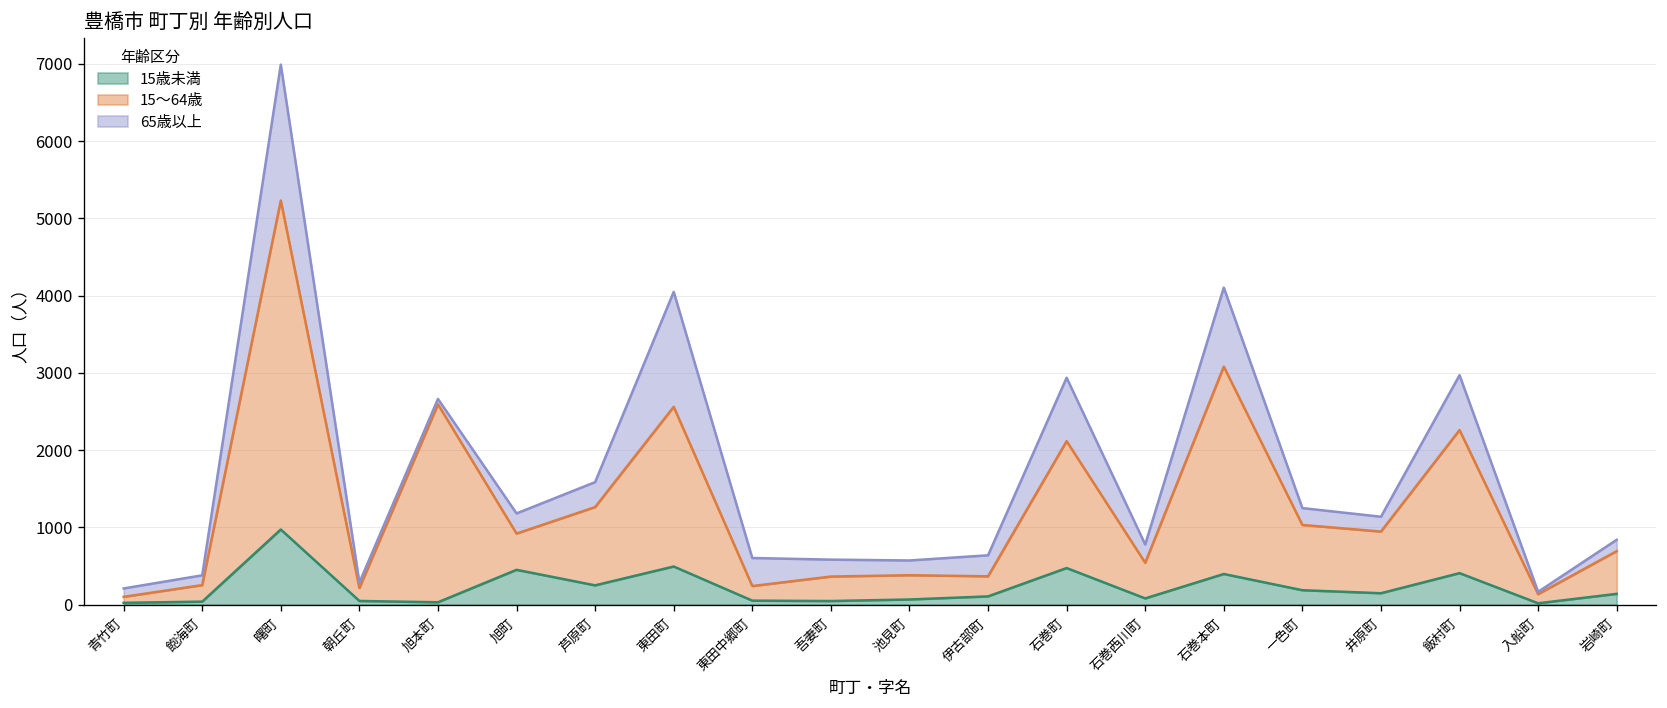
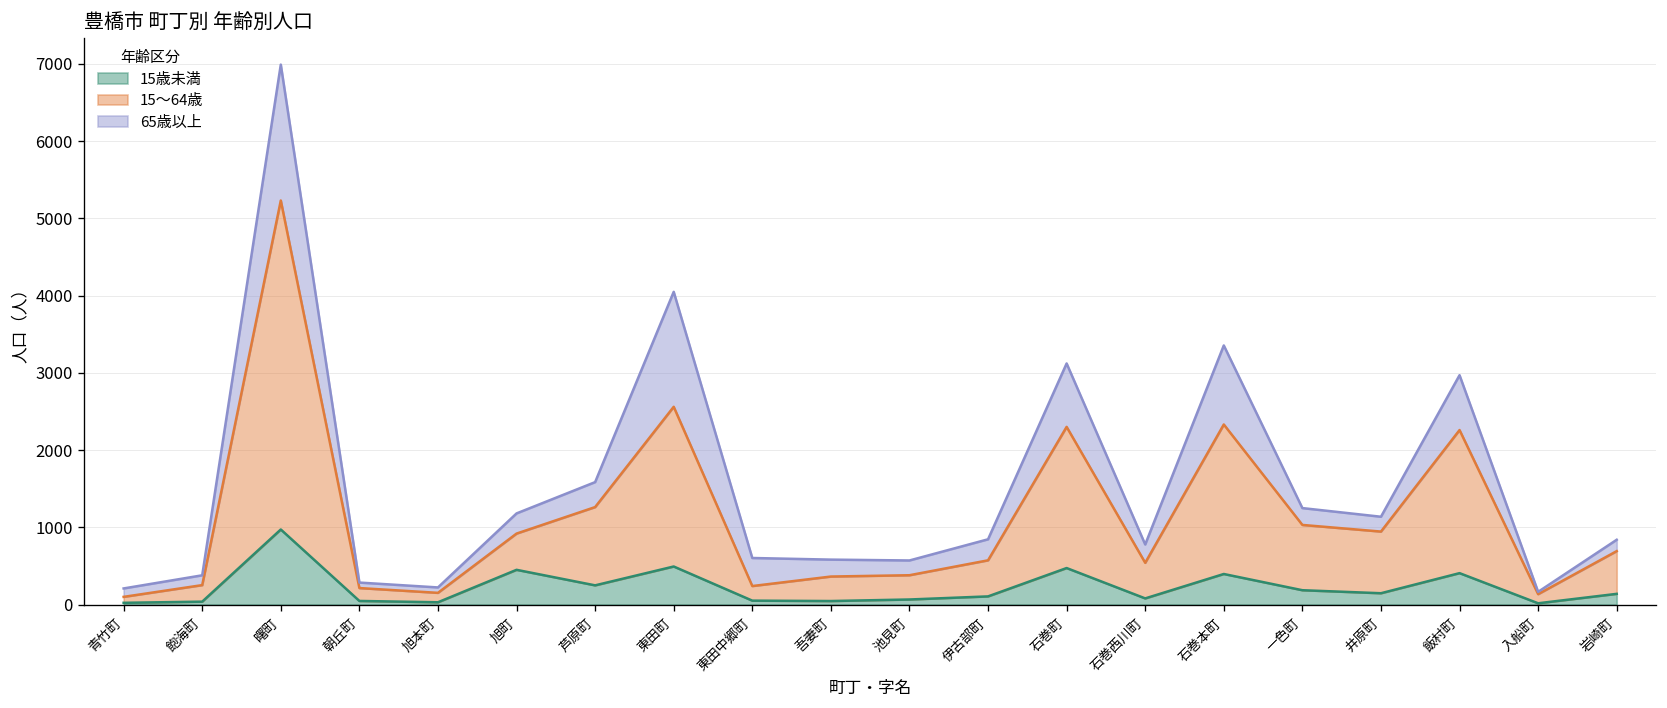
  {
    "15歳未満": {
      "青竹町": 0,
      "飽海町": 0,
      "曙町": 1000,
      "朝丘町": 0,
      "旭本町": 0,
      "旭町": 500,
      "芦原町": 200,
      "東田町": 500,
      "東田中郷町": 100,
      "吾妻町": 0,
      "池見町": 100,
      "伊古部町": 100,
      "石巻町": 500,
      "石巻西川町": 100,
      "石巻本町": 400,
      "一色町": 200,
      "井原町": 100,
      "飯村町": 400,
      "入船町": 0,
      "岩崎町": 100
    },
    "15～64歳": {
      "青竹町": 100,
      "飽海町": 200,
      "曙町": 4300,
      "朝丘町": 200,
-     "旭本町": 2600,
+     "旭本町": 100,
      "旭町": 500,
      "芦原町": 1000,
      "東田町": 2100,
      "東田中郷町": 200,
      "吾妻町": 300,
      "池見町": 300,
-     "伊古部町": 300,
-     "石巻町": 1600,
+     "伊古部町": 500,
+     "石巻町": 1800,
      "石巻西川町": 500,
-     "石巻本町": 2700,
+     "石巻本町": 1900,
      "一色町": 800,
      "井原町": 800,
      "飯村町": 1900,
      "岩崎町": 600
    },
    "65歳以上": {
      "青竹町": 100,
      "飽海町": 100,
      "曙町": 1800,
      "朝丘町": 100,
      "旭本町": 100,
      "旭町": 300,
      "芦原町": 300,
      "東田町": 1500,
      "東田中郷町": 400,
      "吾妻町": 200,
      "池見町": 200,
      "伊古部町": 300,
      "石巻町": 800,
      "石巻西川町": 200,
      "石巻本町": 1000,
      "一色町": 200,
      "井原町": 200,
      "飯村町": 700,
      "岩崎町": 100
    }
  }
